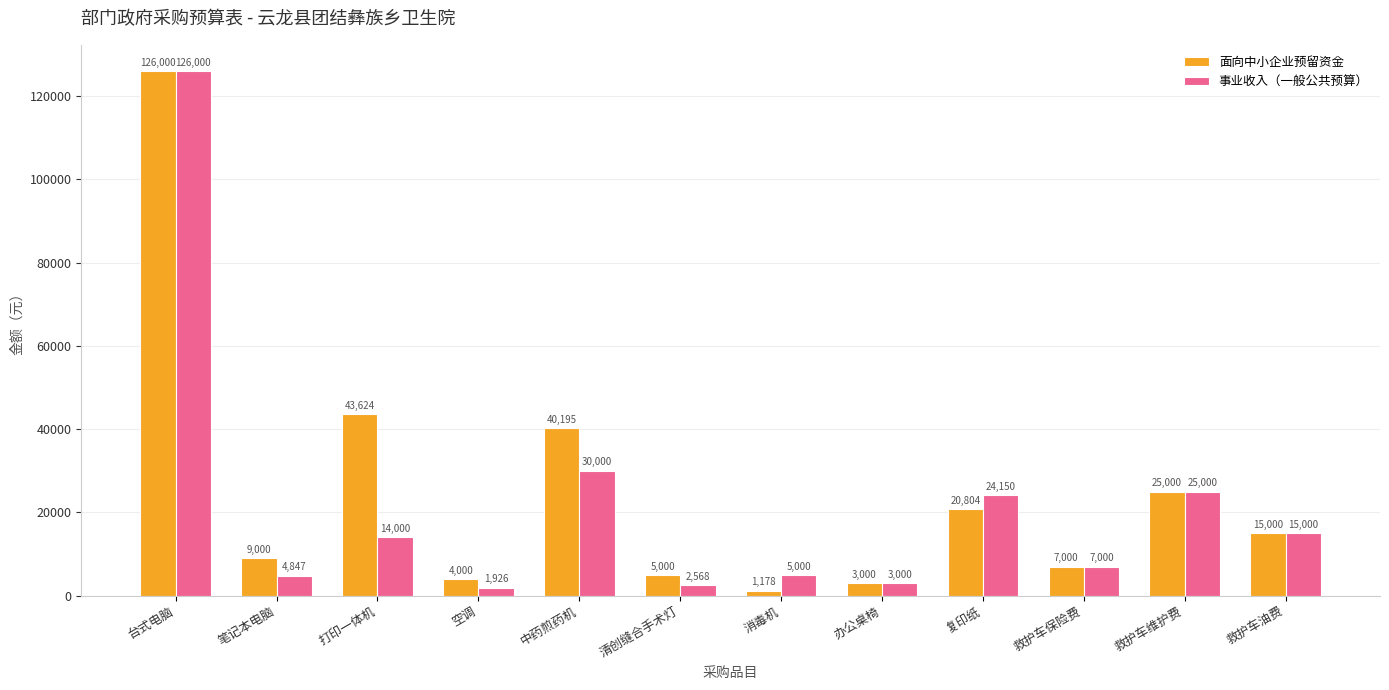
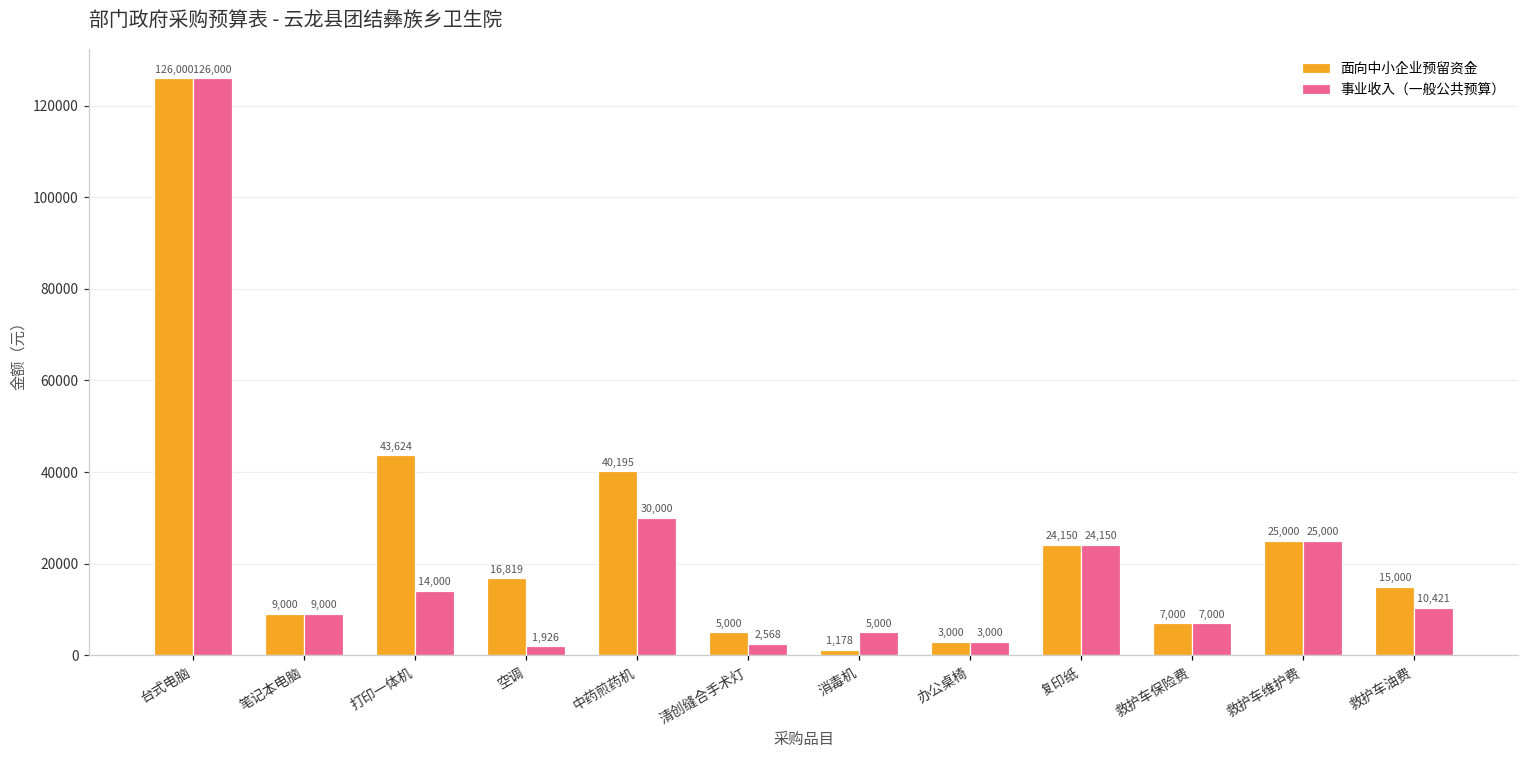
  {
    "面向中小企业预留资金": {
      "台式电脑": "126,000",
      "笔记本电脑": "9,000",
      "打印一体机": "43,624",
-     "空调": "4,000",
+     "空调": "16,819",
      "中药煎药机": "40,195",
      "清创缝合手术灯": "5,000",
      "消毒机": "1,178",
      "办公桌椅": "3,000",
-     "复印纸": "20,804",
+     "复印纸": "24,150",
      "救护车保险费": "7,000",
      "救护车维护费": "25,000",
      "救护车油费": "15,000"
    },
    "事业收入（一般公共预算）": {
      "台式电脑": "126,000",
-     "笔记本电脑": "4,847",
+     "笔记本电脑": "9,000",
      "打印一体机": "14,000",
      "空调": "1,926",
      "中药煎药机": "30,000",
      "清创缝合手术灯": "2,568",
      "消毒机": "5,000",
      "办公桌椅": "3,000",
      "复印纸": "24,150",
      "救护车保险费": "7,000",
      "救护车维护费": "25,000",
-     "救护车油费": "15,000"
+     "救护车油费": "10,421"
    }
  }
